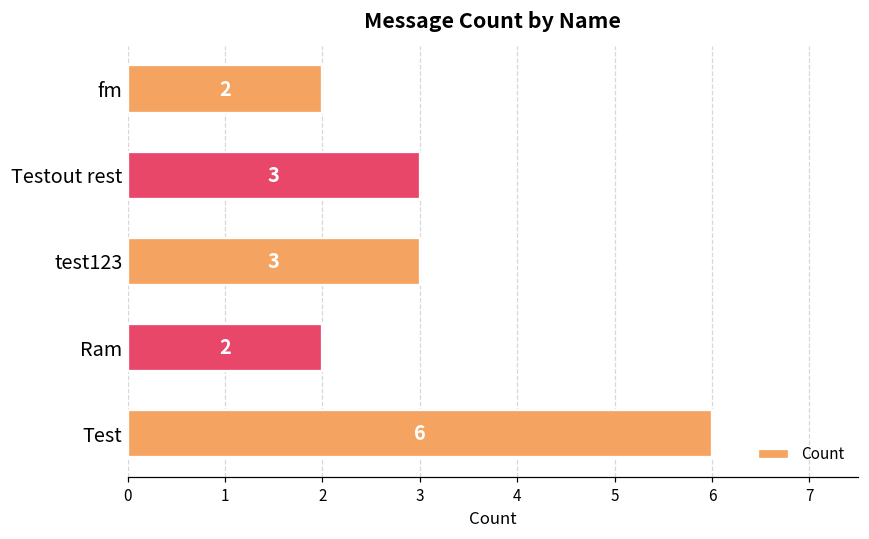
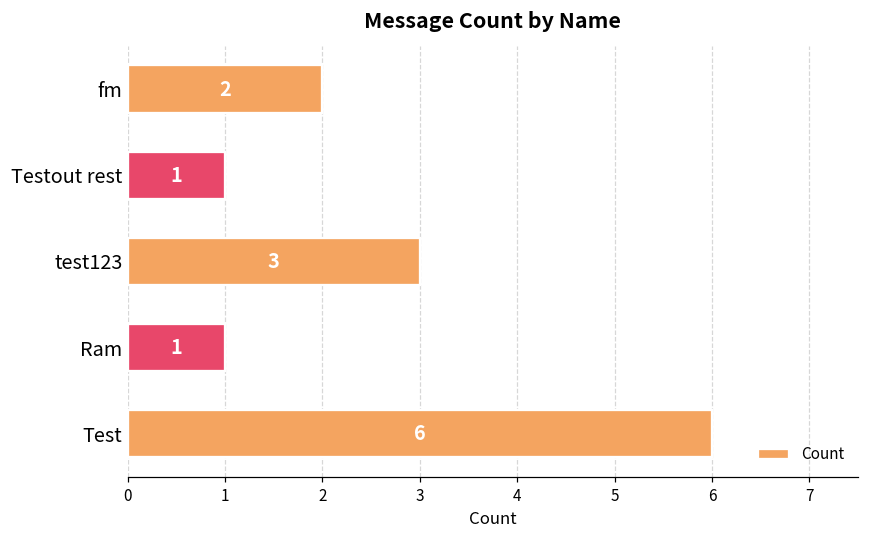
  {
    "fm": 2,
-   "Testout rest": 3,
+   "Testout rest": 1,
    "test123": 3,
-   "Ram": 2,
+   "Ram": 1,
    "Test": 6
  }
